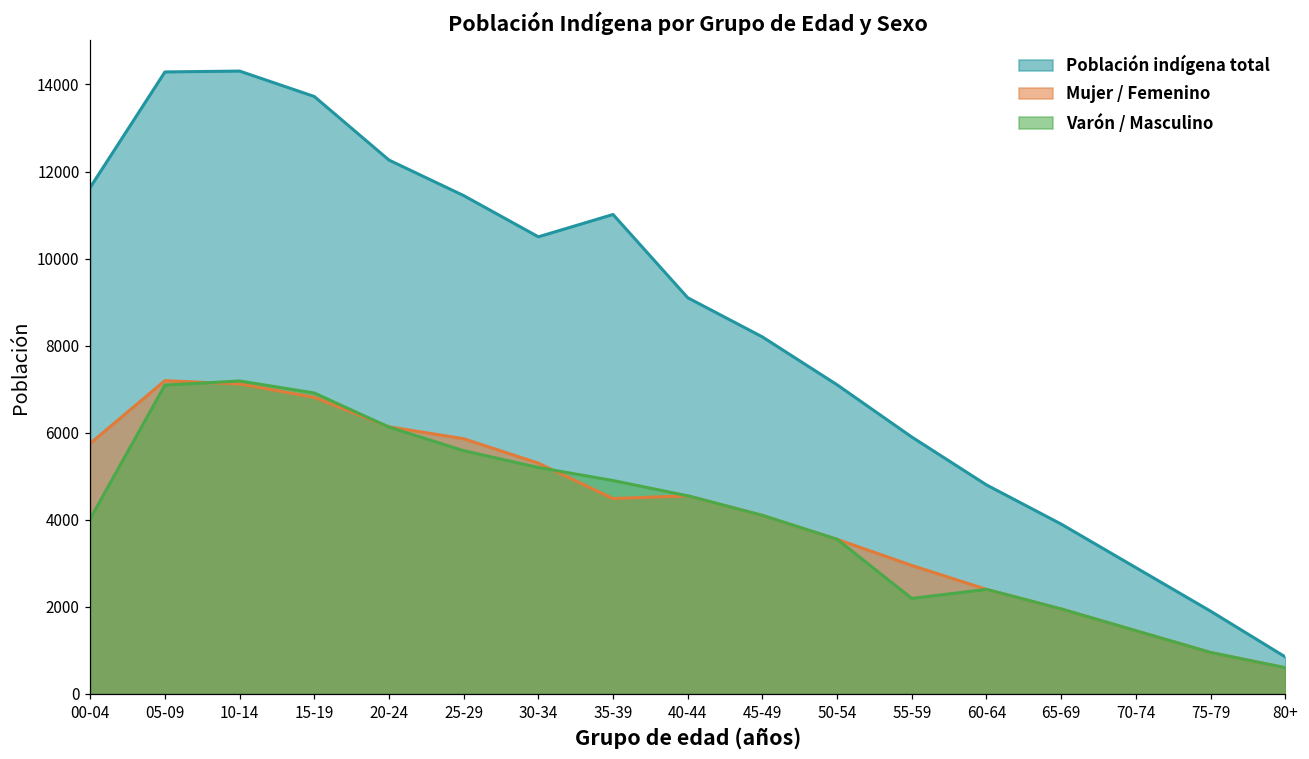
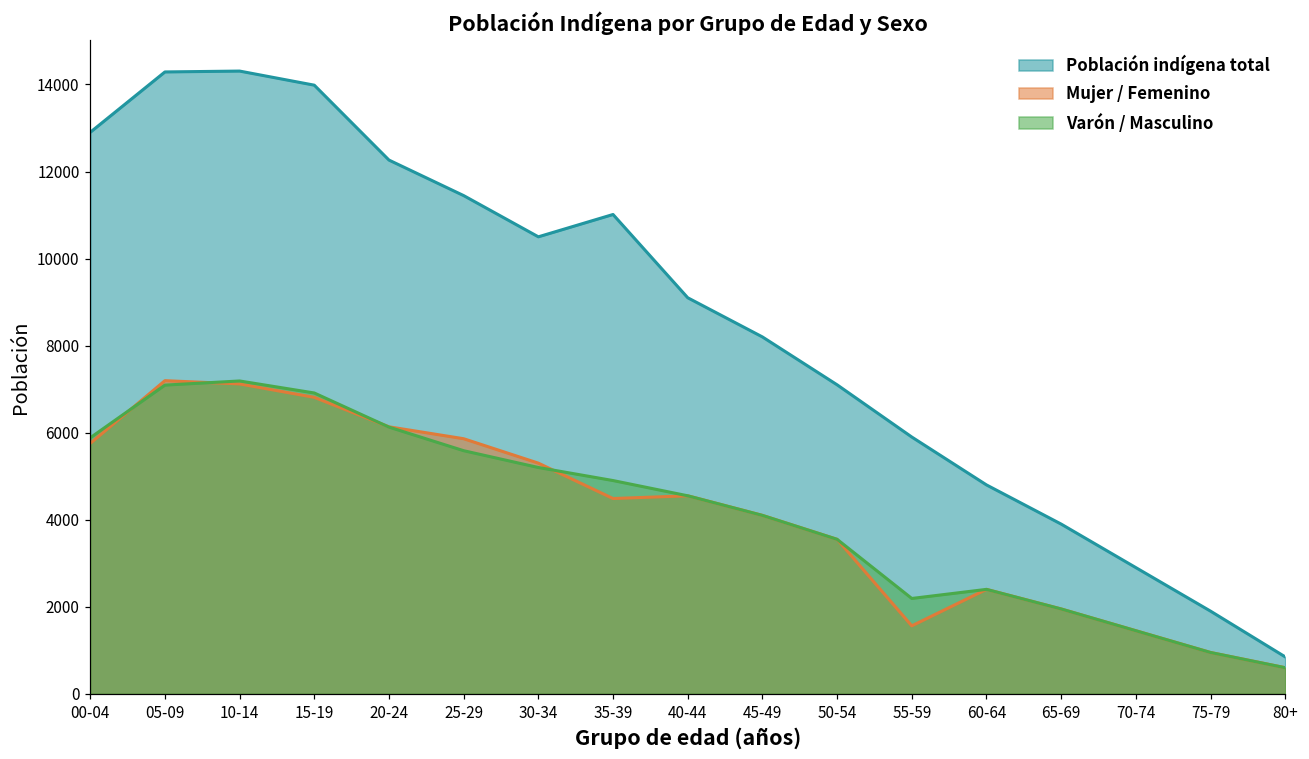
  {
    "Población indígena total": {
-     "00-04": 11600,
+     "00-04": 12900,
      "05-09": 14300,
      "10-14": 14300,
-     "15-19": 13700,
+     "15-19": 14000,
      "20-24": 12300,
      "25-29": 11400,
      "30-34": 10500,
      "35-39": 11000,
      "40-44": 9100,
      "45-49": 8200,
      "50-54": 7100,
      "55-59": 5900,
      "60-64": 4800,
      "65-69": 3900,
      "70-74": 2900,
      "75-79": 1900,
      "80+": 800
    },
    "Mujer / Femenino": {
      "00-04": 5800,
      "05-09": 7200,
      "10-14": 7100,
      "15-19": 6800,
      "25-29": 5900,
      "30-34": 5300,
      "35-39": 4500,
-     "55-59": 3000
+     "55-59": 1600
    },
    "Varón / Masculino": {
-     "00-04": 4000,
+     "00-04": 5900,
      "05-09": 7100,
      "10-14": 7200,
      "15-19": 6900,
      "25-29": 5600,
      "30-34": 5200,
      "35-39": 4900,
      "55-59": 2200
    }
  }
